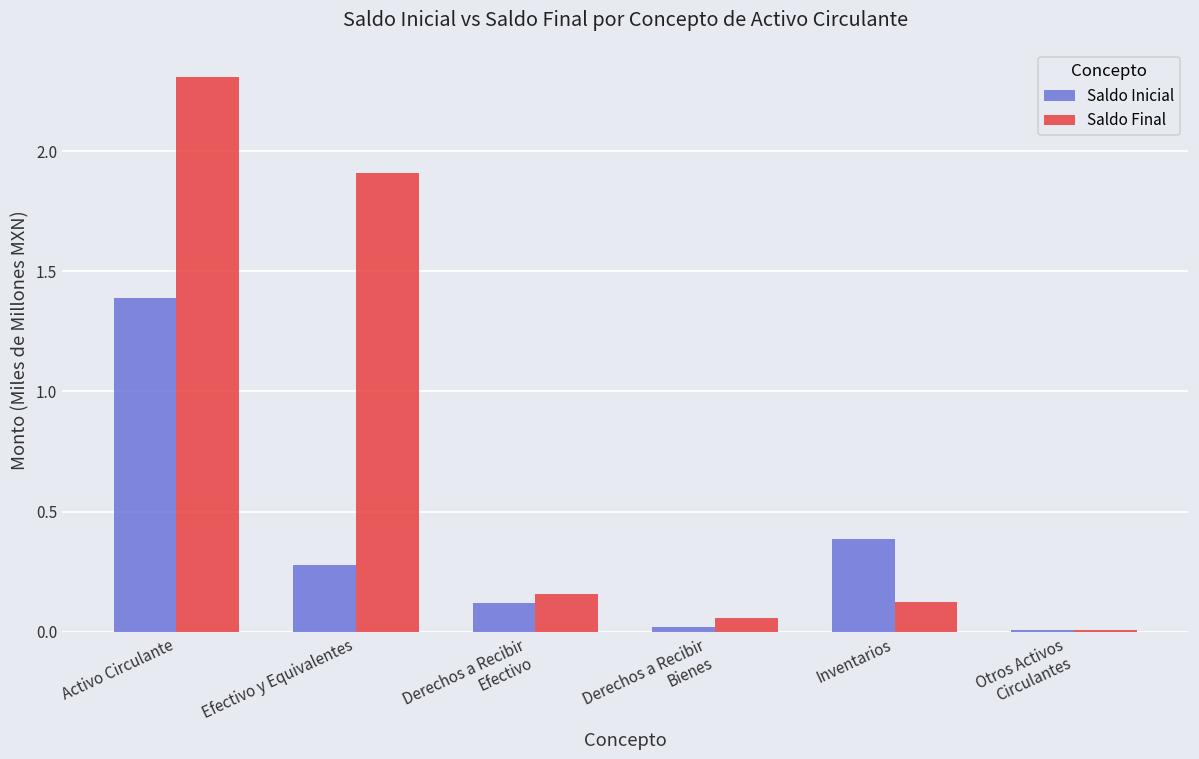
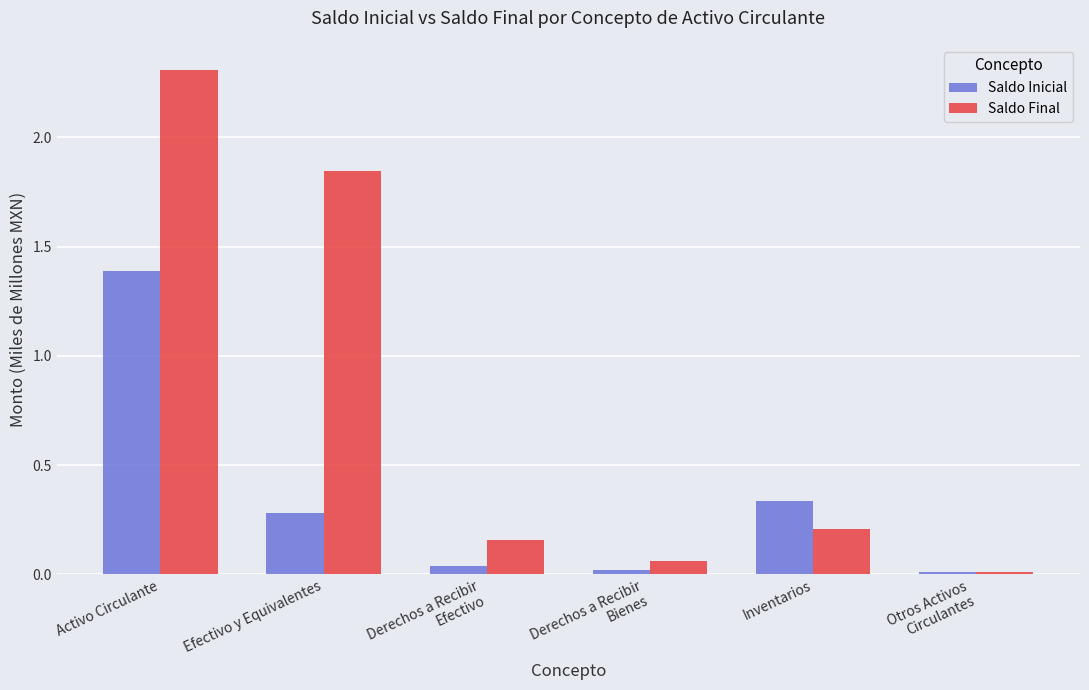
  {
    "Saldo Inicial": {
      "Activo Circulante": 1.39,
      "Efectivo y Equivalentes": 0.28,
-     "Derechos a Recibir Efectivo": 0.12,
+     "Derechos a Recibir Efectivo": 0.04,
      "Derechos a Recibir Bienes": 0.02,
-     "Inventarios": 0.39
+     "Inventarios": 0.34
    },
    "Saldo Final": {
      "Activo Circulante": 2.31,
-     "Efectivo y Equivalentes": 1.91,
+     "Efectivo y Equivalentes": 1.85,
      "Derechos a Recibir Efectivo": 0.16,
      "Derechos a Recibir Bienes": 0.06,
-     "Inventarios": 0.13
+     "Inventarios": 0.21
    }
  }
